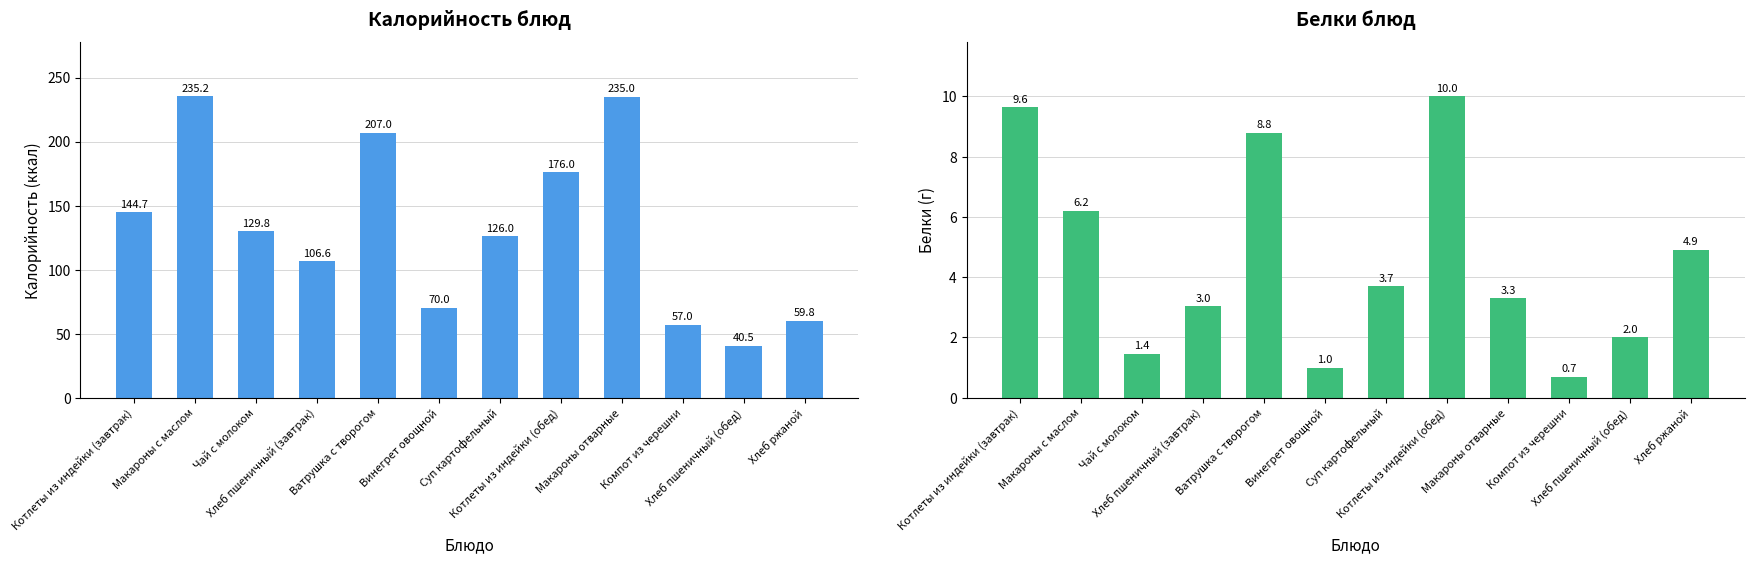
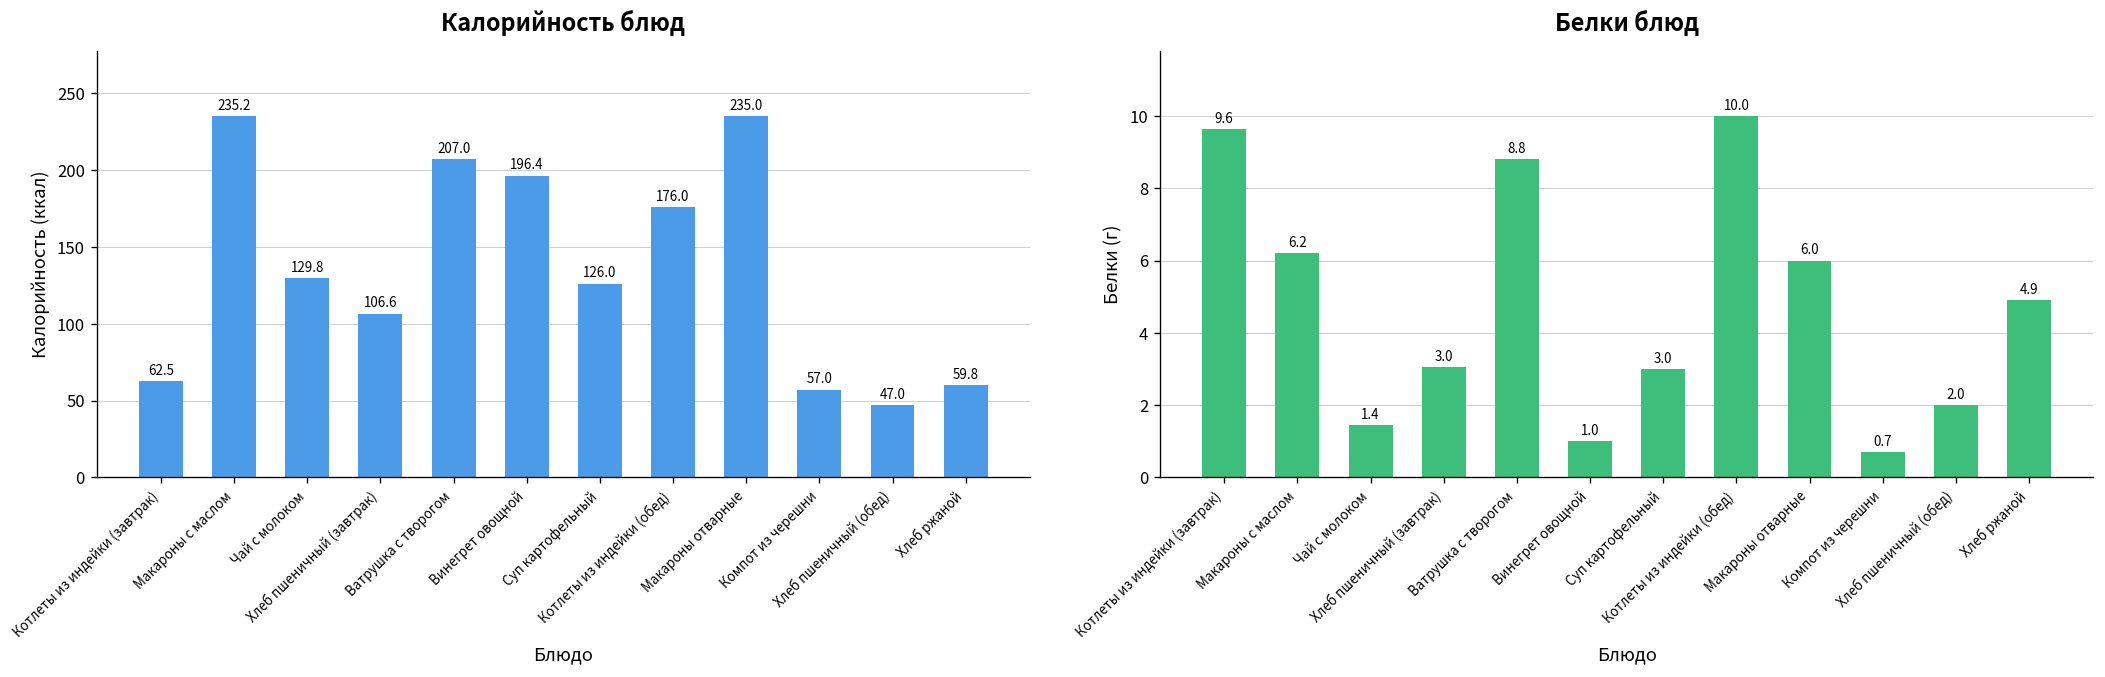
  {
    "Калорийность блюд": {
-     "Котлеты из индейки (завтрак)": 144.7,
+     "Котлеты из индейки (завтрак)": 62.5,
      "Макароны с маслом": 235.2,
      "Чай с молоком": 129.8,
      "Хлеб пшеничный (завтрак)": 106.6,
      "Ватрушка с творогом": 207.0,
-     "Винегрет овощной": 70.0,
+     "Винегрет овощной": 196.4,
      "Суп картофельный": 126.0,
      "Котлеты из индейки (обед)": 176.0,
      "Макароны отварные": 235.0,
      "Компот из черешни": 57.0,
-     "Хлеб пшеничный (обед)": 40.5,
+     "Хлеб пшеничный (обед)": 47.0,
      "Хлеб ржаной": 59.8
    },
    "Белки блюд": {
      "Котлеты из индейки (завтрак)": 9.6,
      "Макароны с маслом": 6.2,
      "Чай с молоком": 1.4,
      "Хлеб пшеничный (завтрак)": 3.0,
      "Ватрушка с творогом": 8.8,
      "Винегрет овощной": 1.0,
-     "Суп картофельный": 3.7,
+     "Суп картофельный": 3.0,
      "Котлеты из индейки (обед)": 10.0,
-     "Макароны отварные": 3.3,
+     "Макароны отварные": 6.0,
      "Компот из черешни": 0.7,
      "Хлеб пшеничный (обед)": 2.0,
      "Хлеб ржаной": 4.9
    }
  }
